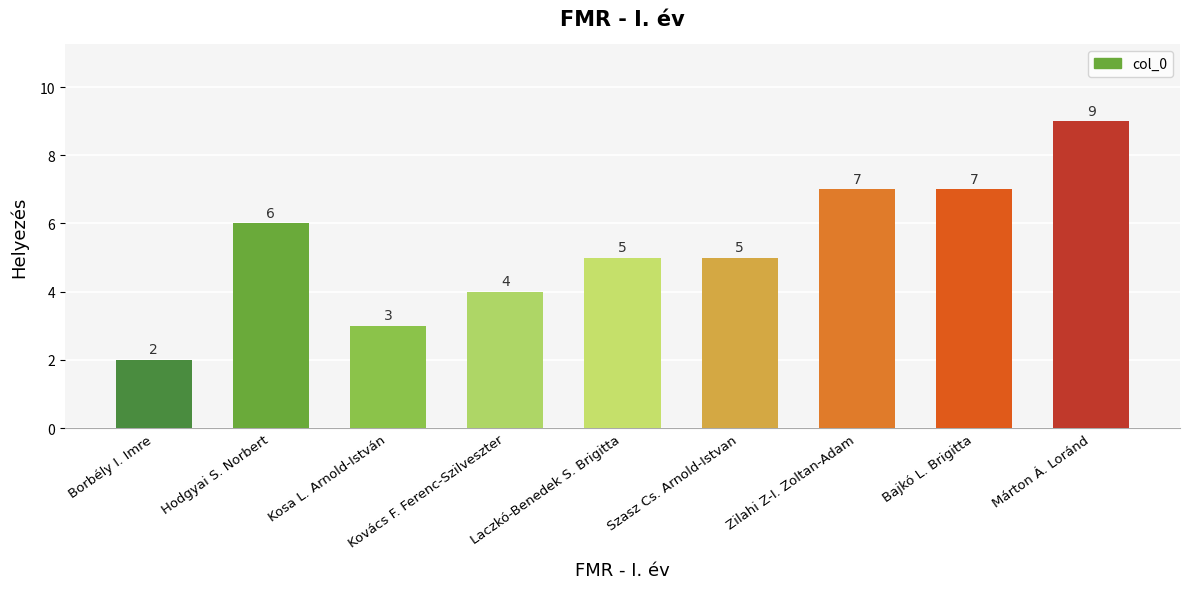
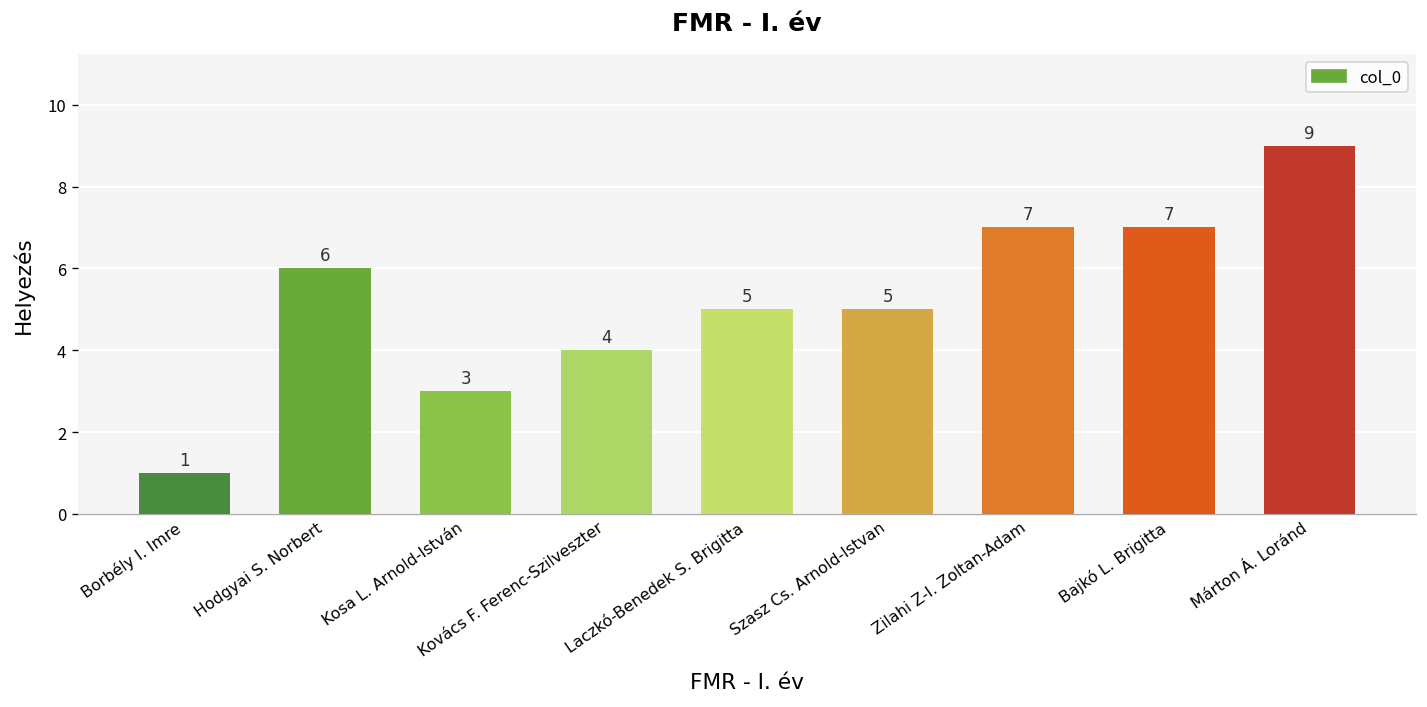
  {
-   "Borbély I. Imre": 2,
+   "Borbély I. Imre": 1,
    "Hodgyai S. Norbert": 6,
    "Kosa L. Arnold-István": 3,
    "Kovács F. Ferenc-Szilveszter": 4,
    "Laczkó-Benedek S. Brigitta": 5,
    "Szasz Cs. Arnold-Istvan": 5,
    "Zilahi Z-I. Zoltan-Adam": 7,
    "Bajkó L. Brigitta": 7,
    "Márton Á. Loránd": 9
  }
